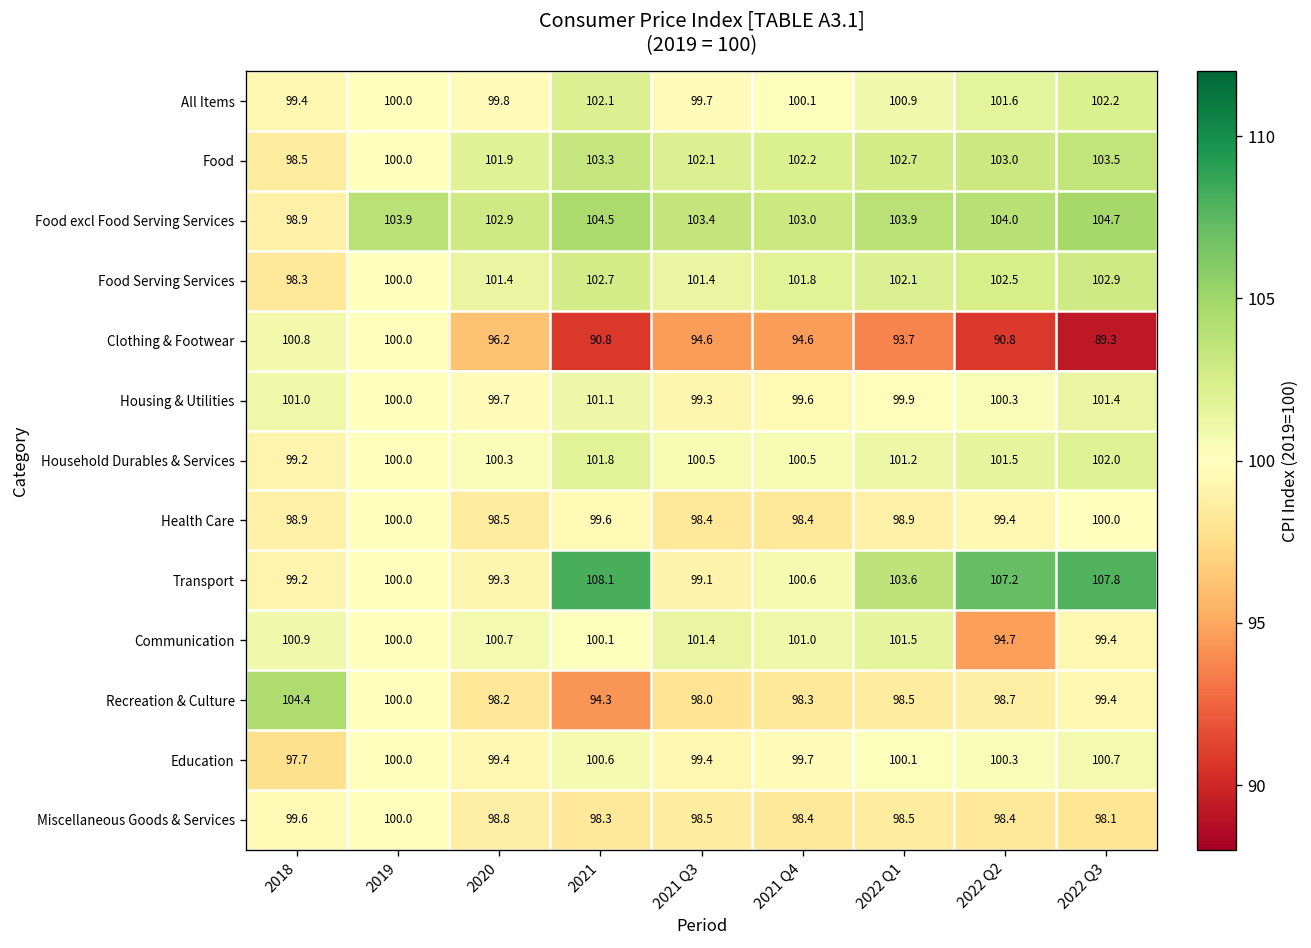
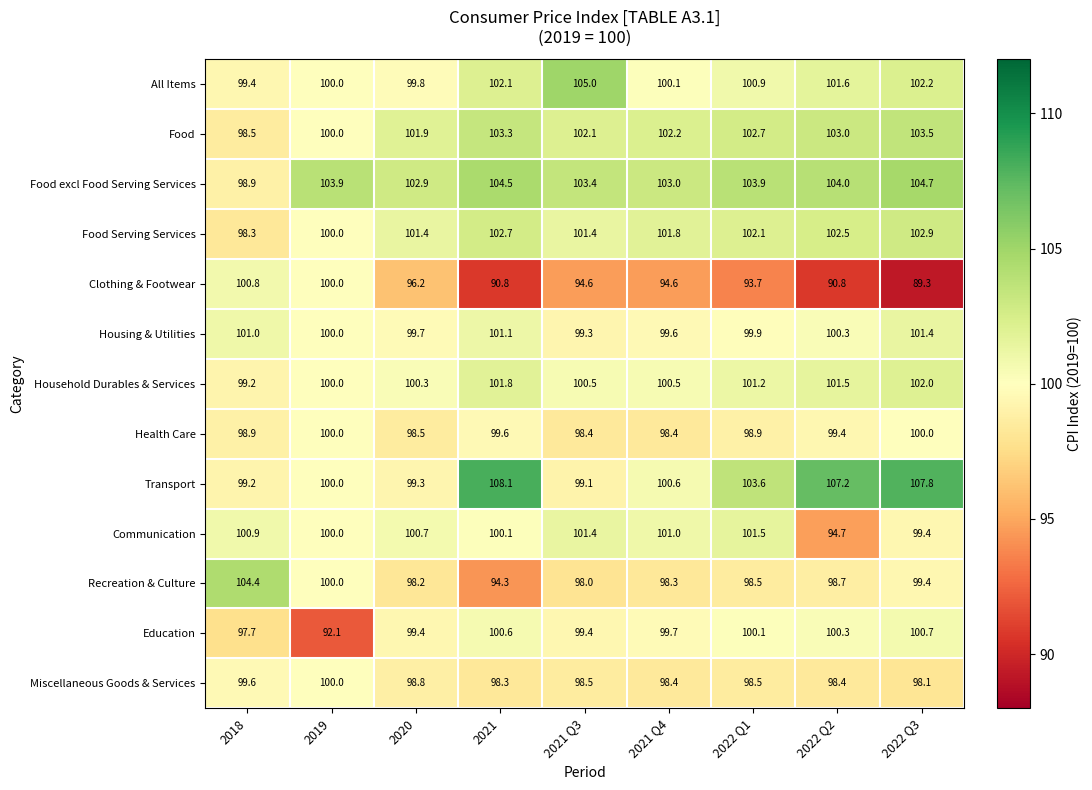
  {
    "All Items": {
      "2018": 99.4,
      "2019": 100.0,
      "2020": 99.8,
      "2021": 102.1,
-     "2021 Q3": 99.7,
+     "2021 Q3": 105.0,
      "2021 Q4": 100.1,
      "2022 Q1": 100.9,
      "2022 Q2": 101.6,
      "2022 Q3": 102.2
    },
    "Food": {
      "2018": 98.5,
      "2019": 100.0,
      "2020": 101.9,
      "2021": 103.3,
      "2021 Q3": 102.1,
      "2021 Q4": 102.2,
      "2022 Q1": 102.7,
      "2022 Q2": 103.0,
      "2022 Q3": 103.5
    },
    "Food excl Food Serving Services": {
      "2018": 98.9,
      "2019": 103.9,
      "2020": 102.9,
      "2021": 104.5,
      "2021 Q3": 103.4,
      "2021 Q4": 103.0,
      "2022 Q1": 103.9,
      "2022 Q2": 104.0,
      "2022 Q3": 104.7
    },
    "Food Serving Services": {
      "2018": 98.3,
      "2019": 100.0,
      "2020": 101.4,
      "2021": 102.7,
      "2021 Q3": 101.4,
      "2021 Q4": 101.8,
      "2022 Q1": 102.1,
      "2022 Q2": 102.5,
      "2022 Q3": 102.9
    },
    "Clothing & Footwear": {
      "2018": 100.8,
      "2019": 100.0,
      "2020": 96.2,
      "2021": 90.8,
      "2021 Q3": 94.6,
      "2021 Q4": 94.6,
      "2022 Q1": 93.7,
      "2022 Q2": 90.8,
      "2022 Q3": 89.3
    },
    "Housing & Utilities": {
      "2018": 101.0,
      "2019": 100.0,
      "2020": 99.7,
      "2021": 101.1,
      "2021 Q3": 99.3,
      "2021 Q4": 99.6,
      "2022 Q1": 99.9,
      "2022 Q2": 100.3,
      "2022 Q3": 101.4
    },
    "Household Durables & Services": {
      "2018": 99.2,
      "2019": 100.0,
      "2020": 100.3,
      "2021": 101.8,
      "2021 Q3": 100.5,
      "2021 Q4": 100.5,
      "2022 Q1": 101.2,
      "2022 Q2": 101.5,
      "2022 Q3": 102.0
    },
    "Health Care": {
      "2018": 98.9,
      "2019": 100.0,
      "2020": 98.5,
      "2021": 99.6,
      "2021 Q3": 98.4,
      "2021 Q4": 98.4,
      "2022 Q1": 98.9,
      "2022 Q2": 99.4,
      "2022 Q3": 100.0
    },
    "Transport": {
      "2018": 99.2,
      "2019": 100.0,
      "2020": 99.3,
      "2021": 108.1,
      "2021 Q3": 99.1,
      "2021 Q4": 100.6,
      "2022 Q1": 103.6,
      "2022 Q2": 107.2,
      "2022 Q3": 107.8
    },
    "Communication": {
      "2018": 100.9,
      "2019": 100.0,
      "2020": 100.7,
      "2021": 100.1,
      "2021 Q3": 101.4,
      "2021 Q4": 101.0,
      "2022 Q1": 101.5,
      "2022 Q2": 94.7,
      "2022 Q3": 99.4
    },
    "Recreation & Culture": {
      "2018": 104.4,
      "2019": 100.0,
      "2020": 98.2,
      "2021": 94.3,
      "2021 Q3": 98.0,
      "2021 Q4": 98.3,
      "2022 Q1": 98.5,
      "2022 Q2": 98.7,
      "2022 Q3": 99.4
    },
    "Education": {
      "2018": 97.7,
-     "2019": 100.0,
+     "2019": 92.1,
      "2020": 99.4,
      "2021": 100.6,
      "2021 Q3": 99.4,
      "2021 Q4": 99.7,
      "2022 Q1": 100.1,
      "2022 Q2": 100.3,
      "2022 Q3": 100.7
    },
    "Miscellaneous Goods & Services": {
      "2018": 99.6,
      "2019": 100.0,
      "2020": 98.8,
      "2021": 98.3,
      "2021 Q3": 98.5,
      "2021 Q4": 98.4,
      "2022 Q1": 98.5,
      "2022 Q2": 98.4,
      "2022 Q3": 98.1
    }
  }
